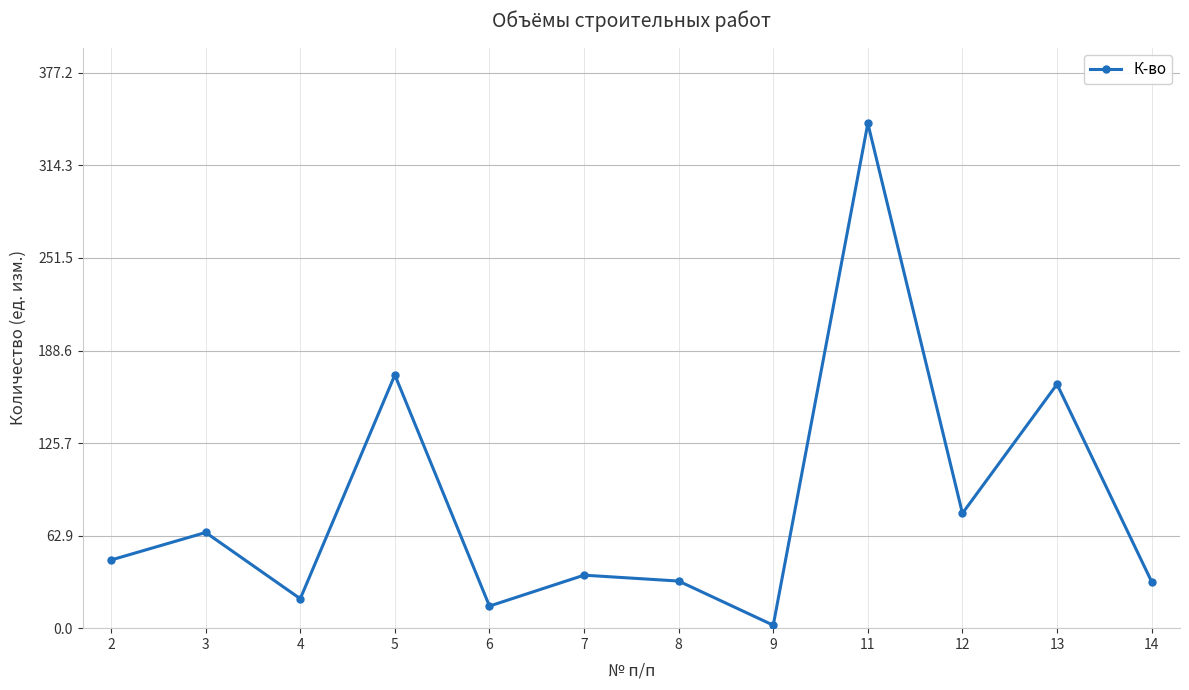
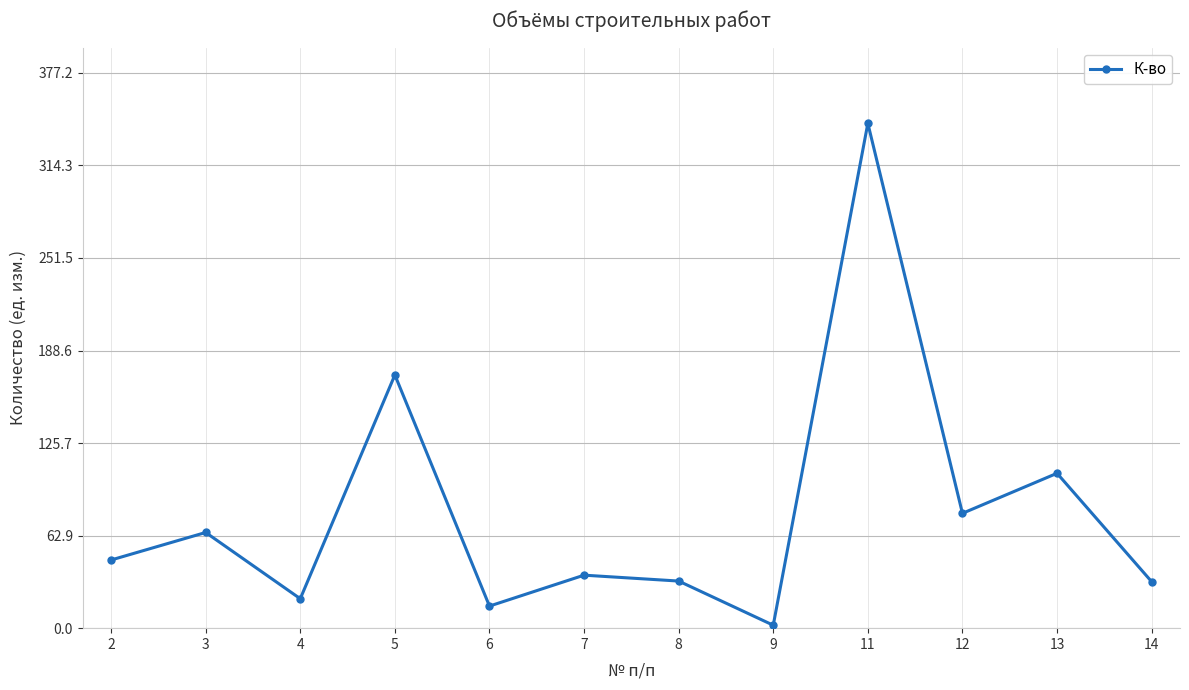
  {
    "2": 46,
    "3": 65,
    "4": 20,
    "5": 172,
    "6": 15,
    "7": 36,
    "8": 32,
    "9": 2,
    "11": 343,
    "12": 78,
-   "13": 166,
+   "13": 105,
    "14": 32
  }
